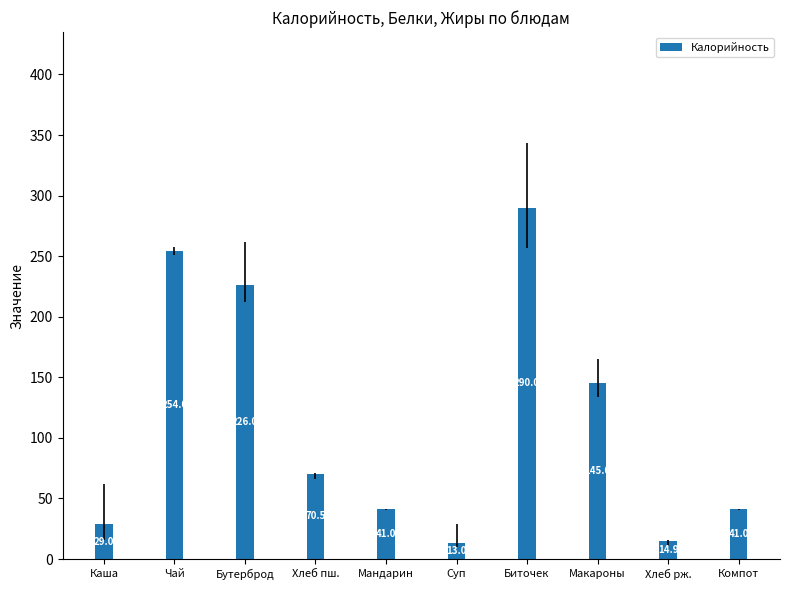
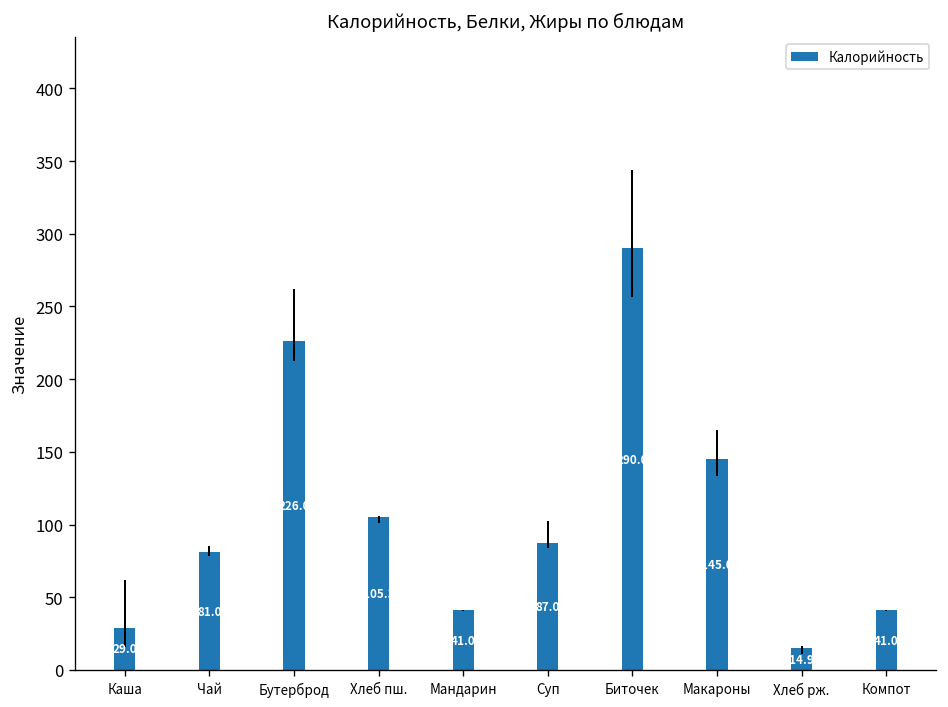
  {
    "Каша": 29.0,
-   "Чай": 254.0,
+   "Чай": 81.0,
    "Бутерброд": 226.0,
-   "Хлеб пш.": 70.5,
+   "Хлеб пш.": 105.3,
    "Мандарин": 41.0,
-   "Суп": 13.0,
+   "Суп": 87.0,
    "Биточек": 290.0,
    "Макароны": 145.0,
    "Хлеб рж.": 14.9,
    "Компот": 41.0
  }
